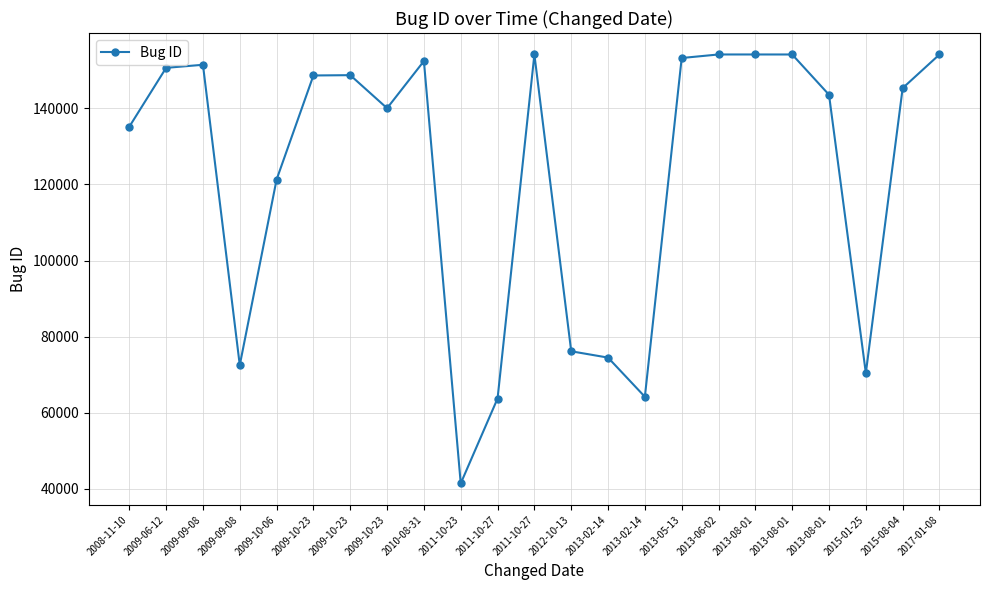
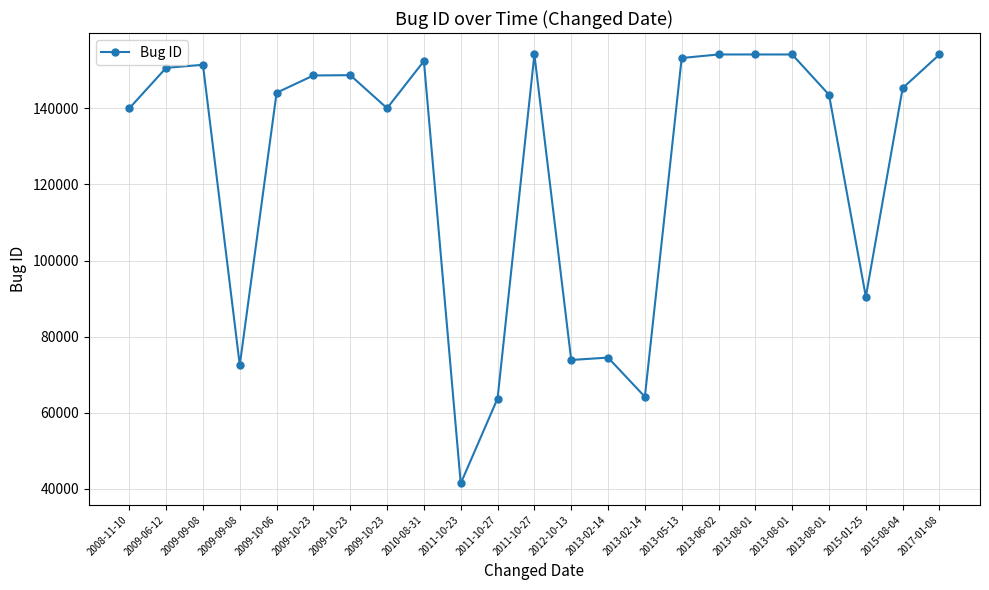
  {
-   "2008-11-10": 135000,
+   "2008-11-10": 140000,
    "2009-06-12": 151000,
-   "2009-10-06": 121000,
+   "2009-10-06": 144000,
    "2010-08-31": 152000,
    "2011-10-23": 41000,
-   "2012-10-13": 76000,
+   "2012-10-13": 74000,
    "2013-05-13": 153000,
    "2013-06-02": 154000,
-   "2015-01-25": 70000,
+   "2015-01-25": 90000,
    "2015-08-04": 145000,
    "2017-01-08": 154000
  }
